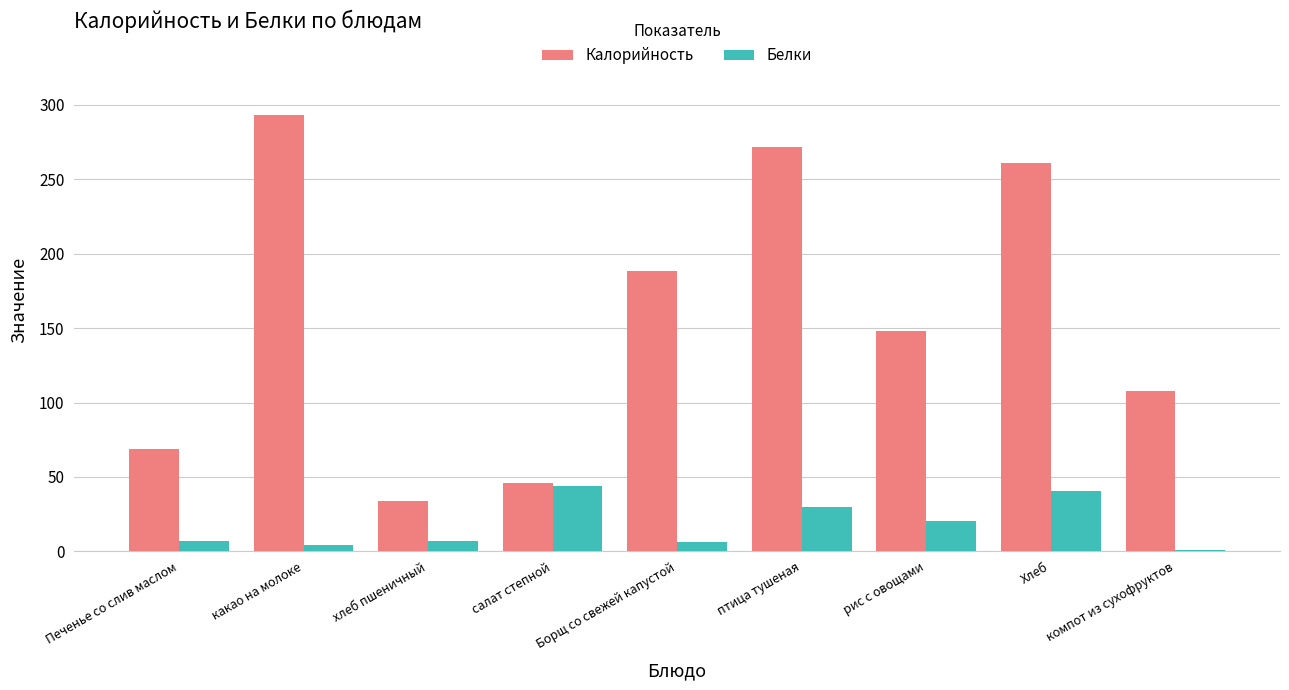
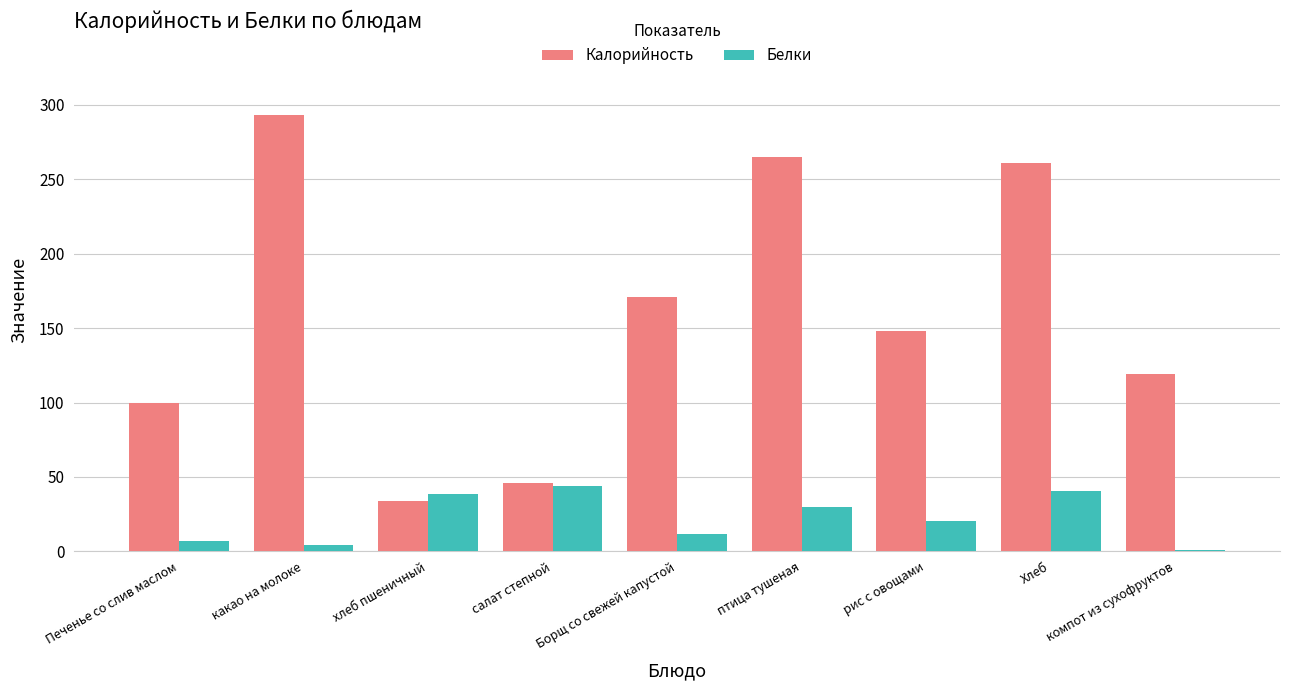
  {
    "Калорийность": {
-     "Печенье со слив маслом": 69,
+     "Печенье со слив маслом": 100,
      "какао на молоке": 293,
      "хлеб пшеничный": 34,
      "салат степной": 46,
-     "Борщ со свежей капустой": 188,
-     "птица тушеная": 272,
+     "Борщ со свежей капустой": 171,
+     "птица тушеная": 265,
      "рис с овощами": 148,
      "Хлеб": 261,
-     "компот из сухофруктов": 107
+     "компот из сухофруктов": 119
    },
    "Белки": {
      "Печенье со слив маслом": 7,
      "какао на молоке": 5,
-     "хлеб пшеничный": 7,
+     "хлеб пшеничный": 39,
      "салат степной": 44,
-     "Борщ со свежей капустой": 6,
+     "Борщ со свежей капустой": 12,
      "птица тушеная": 30,
      "рис с овощами": 21,
      "Хлеб": 40
    }
  }
